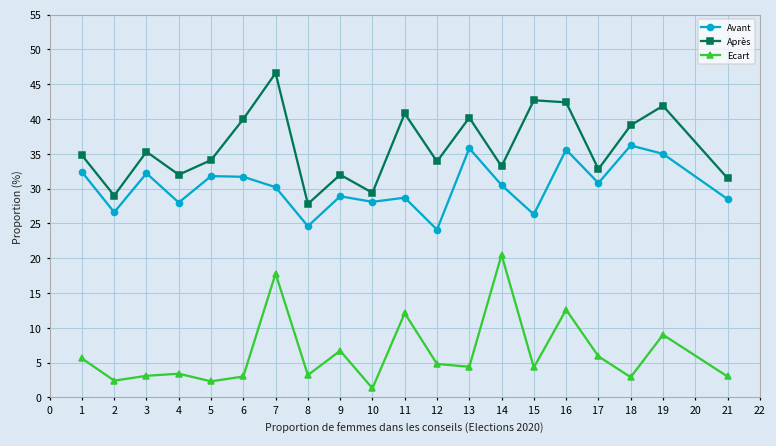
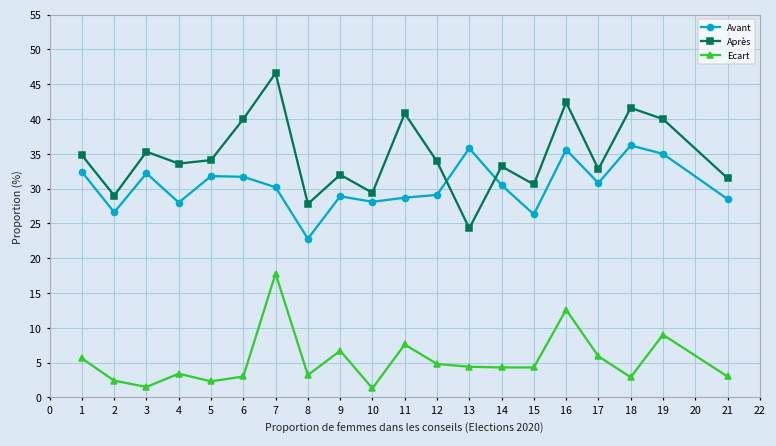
  {
    "Avant": {
      "1": 32,
      "2": 27,
      "3": 32,
      "4": 28,
      "5": 32,
      "6": 32,
      "7": 30,
-     "8": 25,
+     "8": 23,
      "9": 29,
      "10": 28,
      "11": 29,
-     "12": 24,
+     "12": 29,
      "13": 36,
      "14": 31,
      "15": 26,
      "16": 36,
      "17": 31,
      "18": 36,
      "19": 35,
      "21": 29
    },
    "Après": {
      "1": 35,
      "2": 29,
      "3": 35,
-     "4": 32,
+     "4": 34,
      "5": 34,
      "6": 40,
      "7": 47,
      "8": 28,
      "9": 32,
      "10": 29,
      "11": 41,
      "12": 34,
-     "13": 40,
+     "13": 24,
      "14": 33,
-     "15": 43,
+     "15": 31,
      "16": 42,
      "17": 33,
-     "18": 39,
-     "19": 42,
+     "18": 42,
+     "19": 40,
      "21": 32
    },
    "Ecart": {
      "1": 6,
      "2": 2,
-     "3": 3,
+     "3": 2,
      "4": 3,
      "5": 2,
      "6": 3,
      "7": 18,
      "8": 3,
      "9": 7,
      "10": 1,
-     "11": 12,
+     "11": 8,
      "12": 5,
      "13": 4,
-     "14": 21,
+     "14": 4,
      "15": 4,
      "16": 13,
      "17": 6,
      "18": 3,
      "19": 9,
      "21": 3
    }
  }
